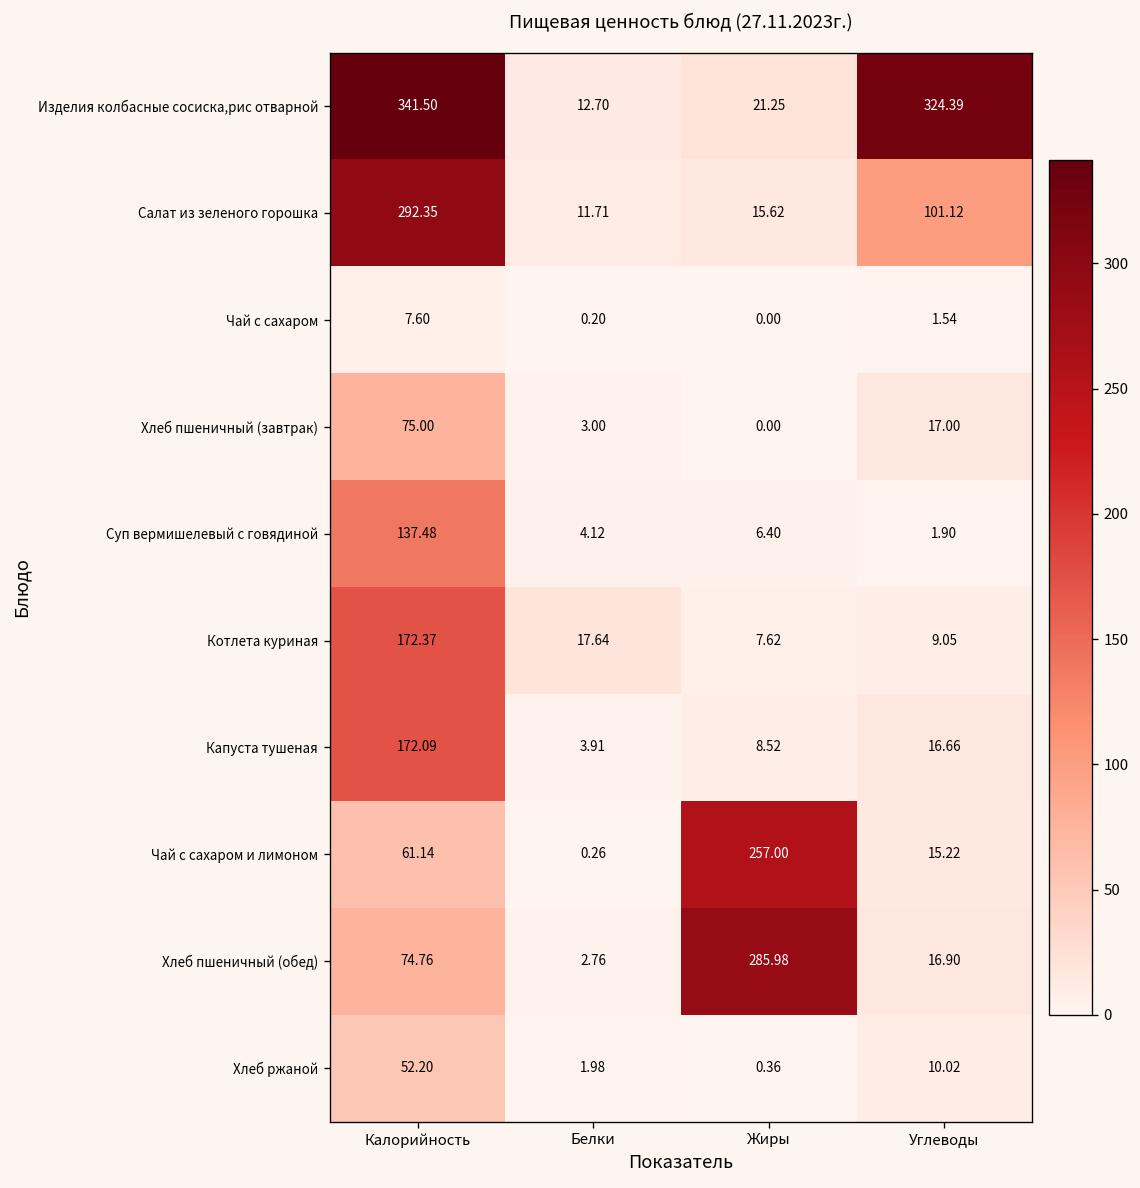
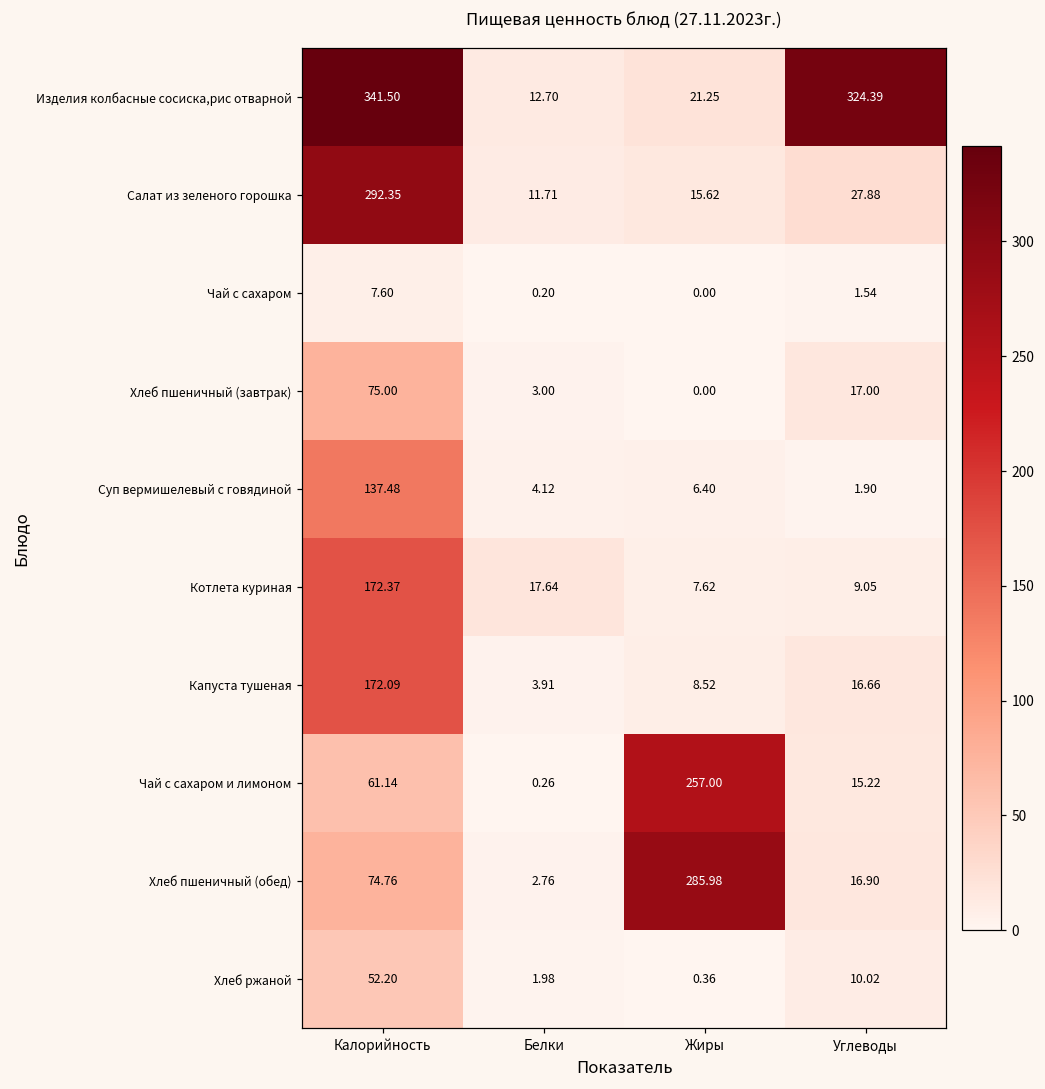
  {
    "Изделия колбасные сосиска,рис отварной": {
      "Калорийность": 341.50,
      "Белки": 12.70,
      "Жиры": 21.25,
      "Углеводы": 324.39
    },
    "Салат из зеленого горошка": {
      "Калорийность": 292.35,
      "Белки": 11.71,
      "Жиры": 15.62,
-     "Углеводы": 101.12
+     "Углеводы": 27.88
    },
    "Чай с сахаром": {
      "Калорийность": 7.60,
      "Белки": 0.20,
      "Жиры": 0.00,
      "Углеводы": 1.54
    },
    "Хлеб пшеничный (завтрак)": {
      "Калорийность": 75.00,
      "Белки": 3.00,
      "Жиры": 0.00,
      "Углеводы": 17.00
    },
    "Суп вермишелевый с говядиной": {
      "Калорийность": 137.48,
      "Белки": 4.12,
      "Жиры": 6.40,
      "Углеводы": 1.90
    },
    "Котлета куриная": {
      "Калорийность": 172.37,
      "Белки": 17.64,
      "Жиры": 7.62,
      "Углеводы": 9.05
    },
    "Капуста тушеная": {
      "Калорийность": 172.09,
      "Белки": 3.91,
      "Жиры": 8.52,
      "Углеводы": 16.66
    },
    "Чай с сахаром и лимоном": {
      "Калорийность": 61.14,
      "Белки": 0.26,
      "Жиры": 257.00,
      "Углеводы": 15.22
    },
    "Хлеб пшеничный (обед)": {
      "Калорийность": 74.76,
      "Белки": 2.76,
      "Жиры": 285.98,
      "Углеводы": 16.90
    },
    "Хлеб ржаной": {
      "Калорийность": 52.20,
      "Белки": 1.98,
      "Жиры": 0.36,
      "Углеводы": 10.02
    }
  }
